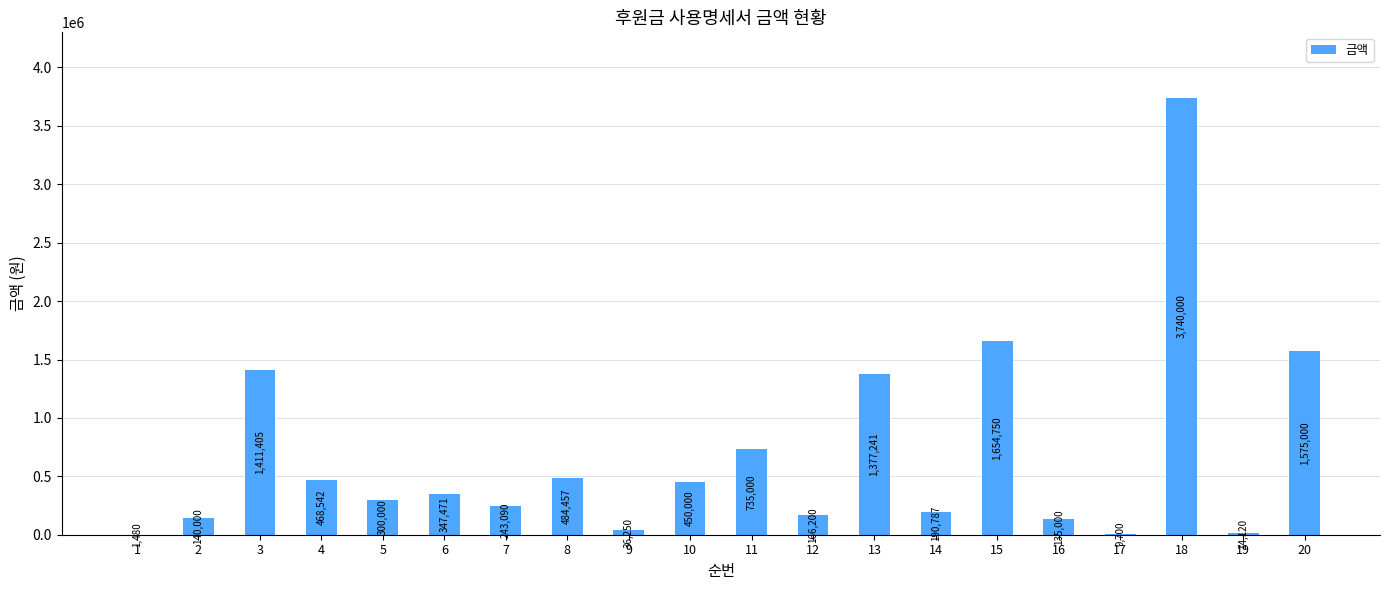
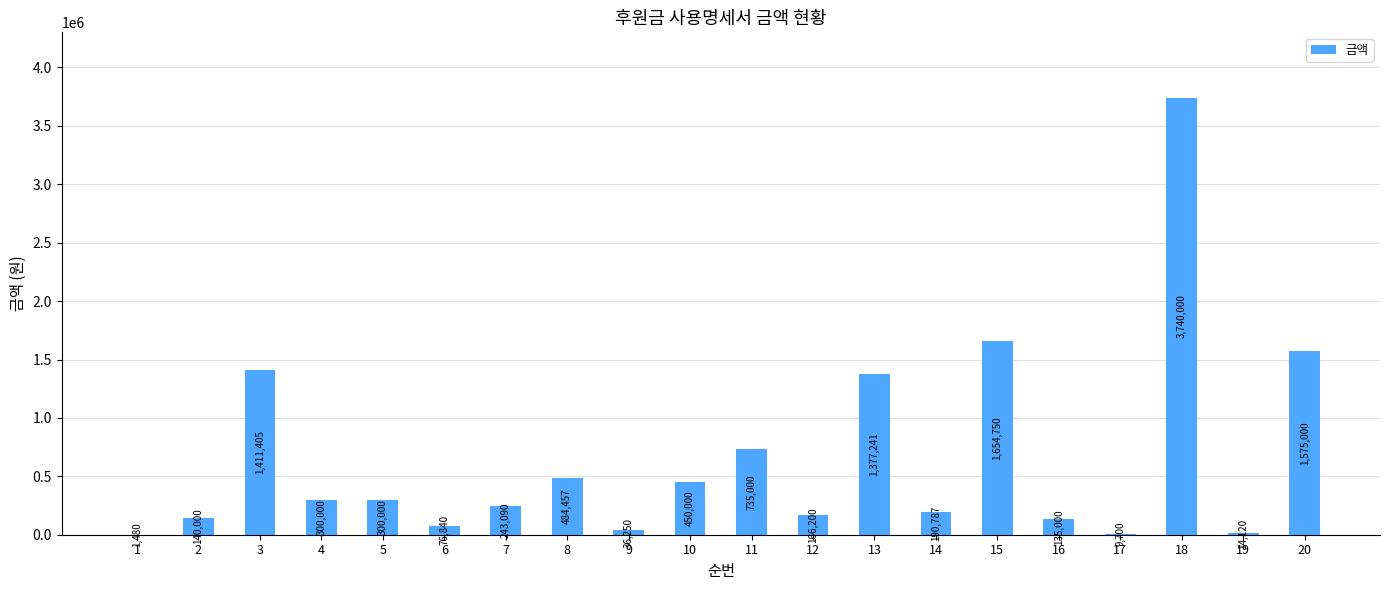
  {
    "1": "1,480",
    "2": "140,000",
    "3": "1,411,405",
-   "4": "468,542",
+   "4": "300,000",
    "5": "300,000",
-   "6": "347,471",
+   "6": "76,840",
    "7": "243,090",
    "8": "484,457",
    "9": "36,250",
    "10": "450,000",
    "11": "735,000",
    "12": "166,200",
    "13": "1,377,241",
    "14": "190,787",
    "15": "1,654,750",
    "16": "135,000",
    "17": "9,700",
    "18": "3,740,000",
    "19": "14,120",
    "20": "1,575,000"
  }
